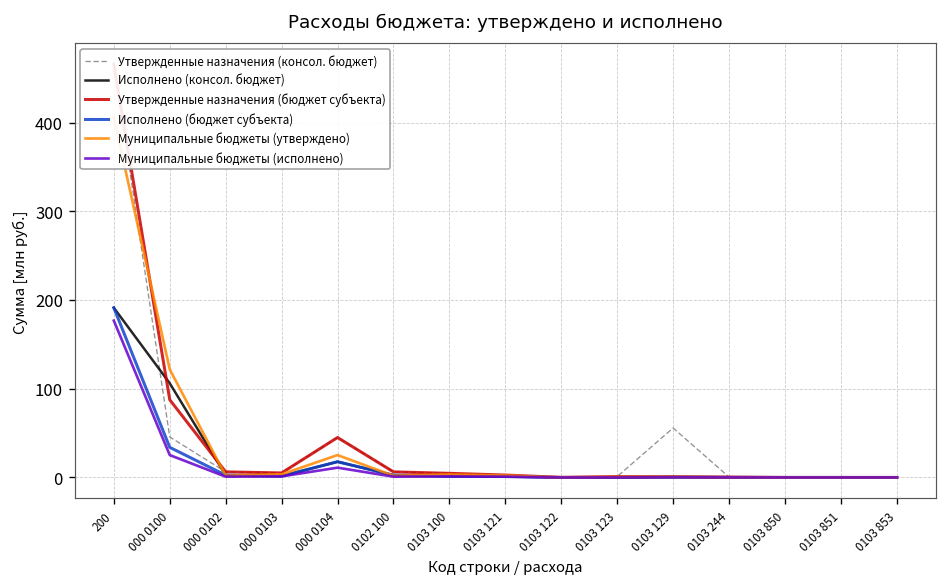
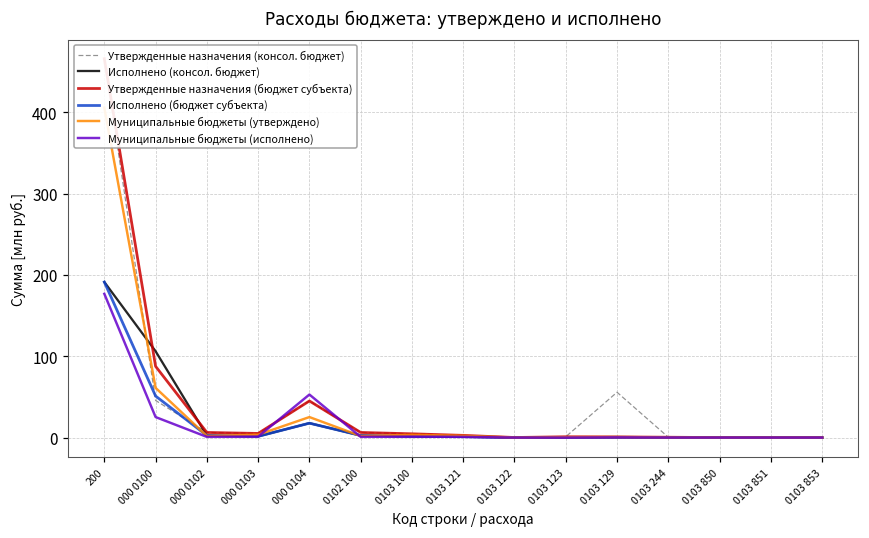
  {
    "Утвержденные назначения (консол. бюджет)": {
      "000 0100": 50,
      "0103 129": 60
    },
    "Исполнено (консол. бюджет)": {
      "000 0100": 110
    },
    "Утвержденные назначения (бюджет субъекта)": {
      "000 0100": 90
    },
    "Исполнено (бюджет субъекта)": {
-     "000 0100": 30
+     "000 0100": 50
    },
    "Муниципальные бюджеты (утверждено)": {
-     "000 0100": 120,
+     "000 0100": 60,
      "000 0104": 30
    },
    "Муниципальные бюджеты (исполнено)": {
      "200": 180,
      "000 0100": 30,
-     "000 0104": 10
+     "000 0104": 50
    }
  }
